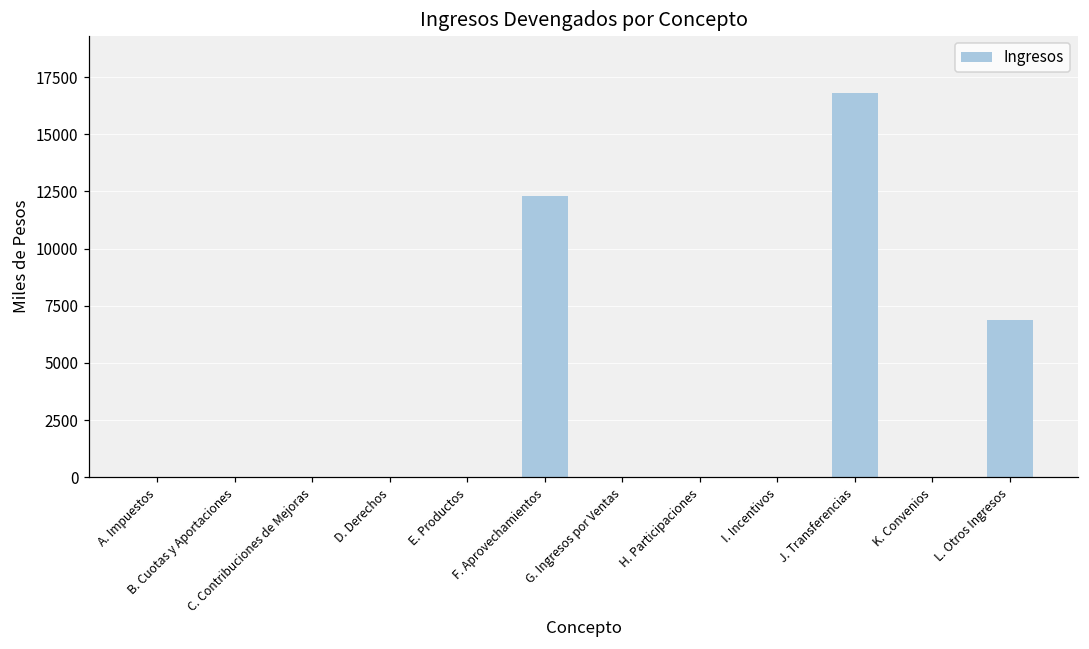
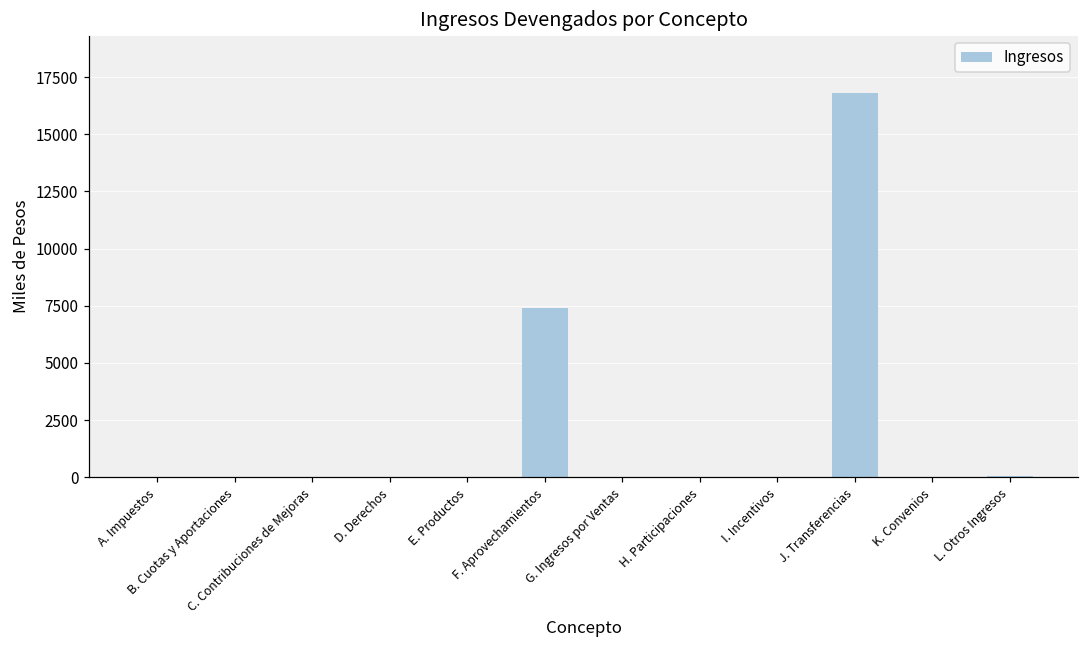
  {
    "A. Impuestos": 0,
    "B. Cuotas y Aportaciones": 0,
    "C. Contribuciones de Mejoras": 0,
    "D. Derechos": 0,
    "E. Productos": 0,
-   "F. Aprovechamientos": 12300,
+   "F. Aprovechamientos": 7400,
    "G. Ingresos por Ventas": 0,
    "H. Participaciones": 0,
    "I. Incentivos": 0,
    "J. Transferencias": 16800,
    "K. Convenios": 0,
-   "L. Otros Ingresos": 6900
+   "L. Otros Ingresos": 0
  }
